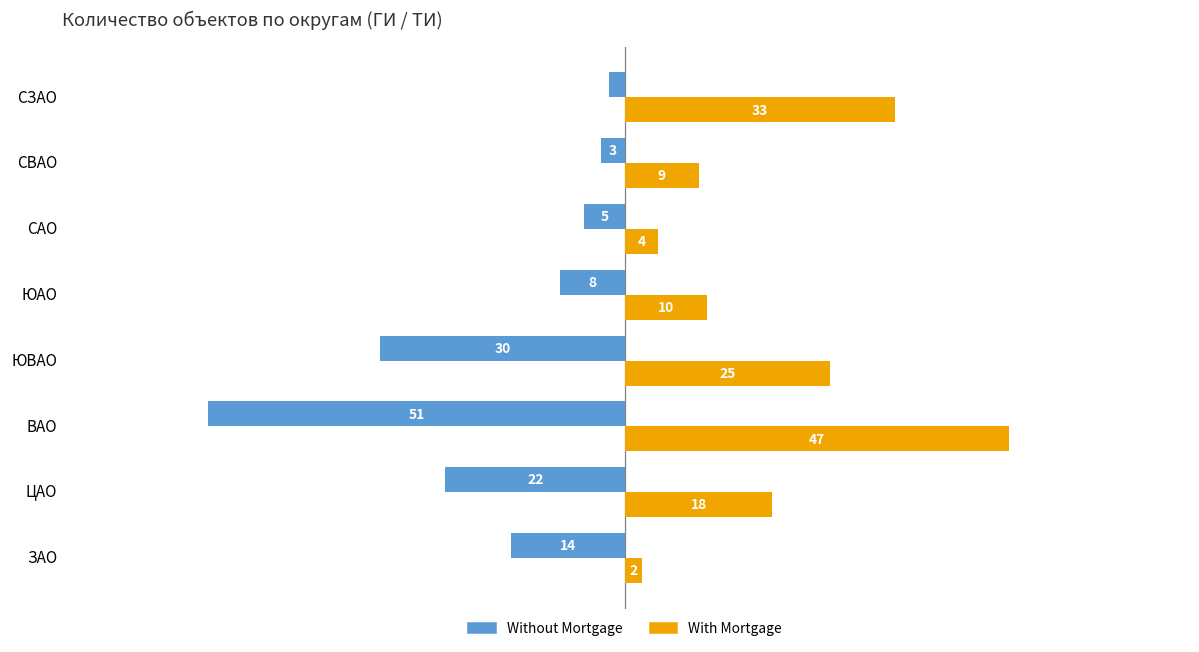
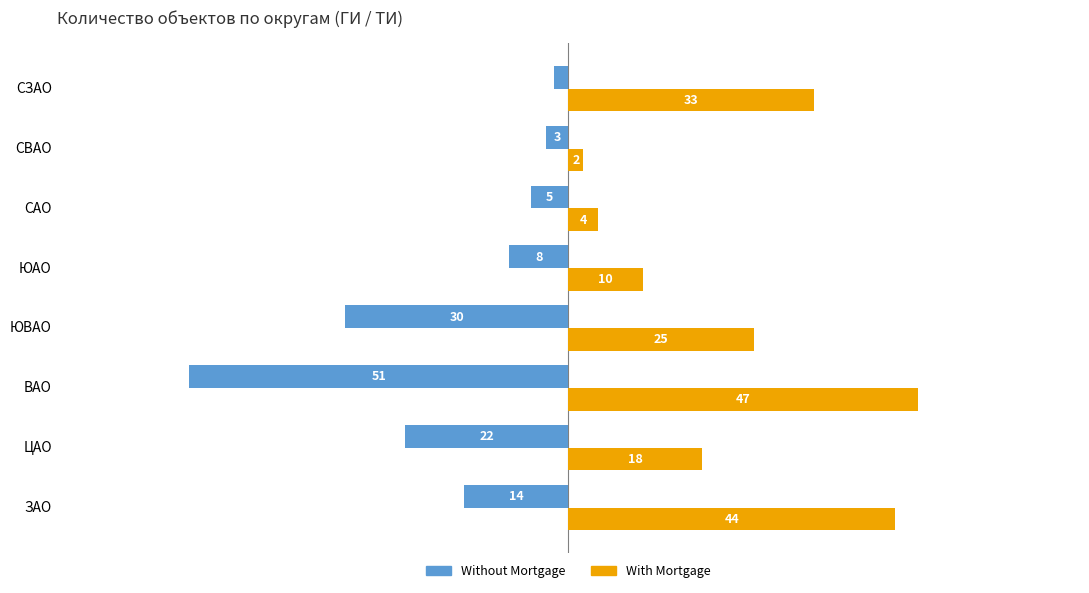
  {
    "With Mortgage": {
      "СЗАО": 33,
-     "СВАО": 9,
+     "СВАО": 2,
      "САО": 4,
      "ЮАО": 10,
      "ЮВАО": 25,
      "ВАО": 47,
      "ЦАО": 18,
-     "ЗАО": 2
+     "ЗАО": 44
    }
  }
